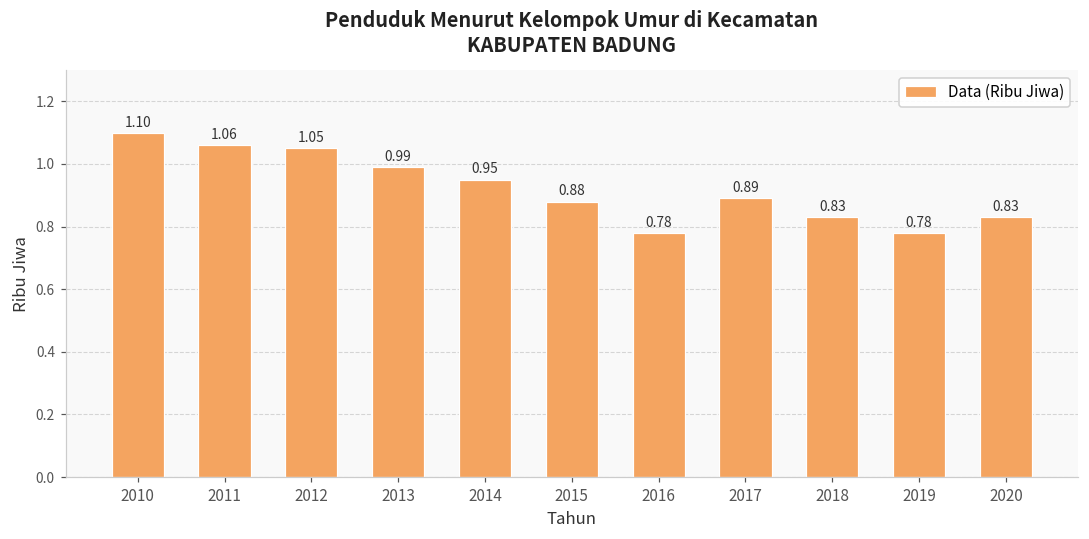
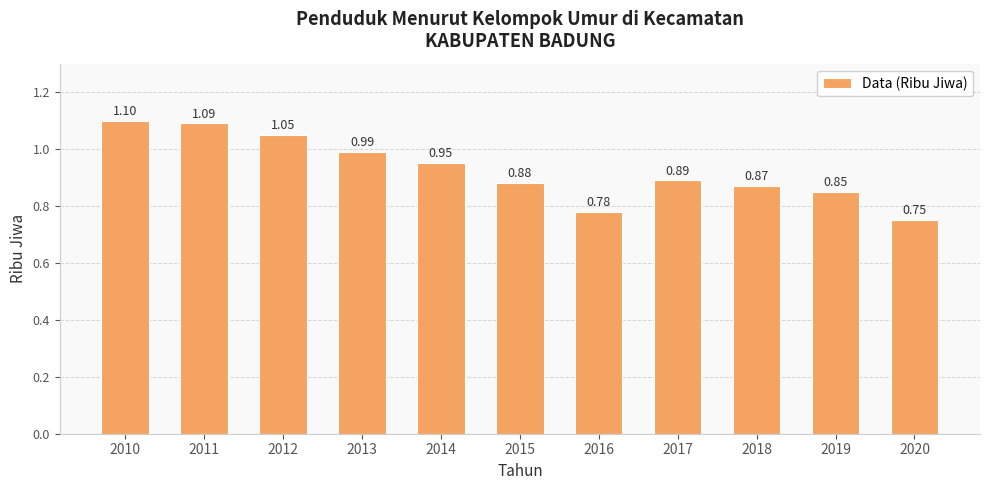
  {
    "2010": 1.10,
-   "2011": 1.06,
+   "2011": 1.09,
    "2012": 1.05,
    "2013": 0.99,
    "2014": 0.95,
    "2015": 0.88,
    "2016": 0.78,
    "2017": 0.89,
-   "2018": 0.83,
-   "2019": 0.78,
-   "2020": 0.83
+   "2018": 0.87,
+   "2019": 0.85,
+   "2020": 0.75
  }
